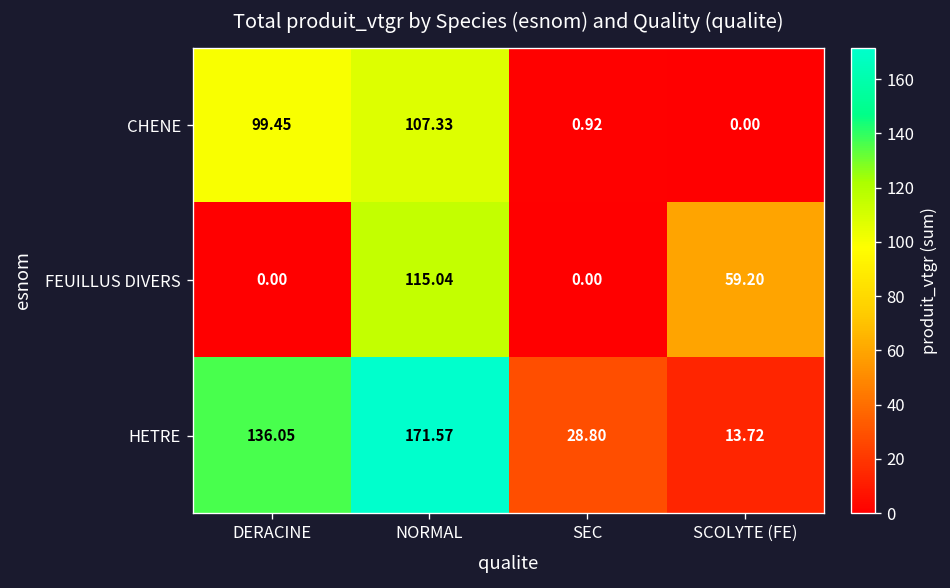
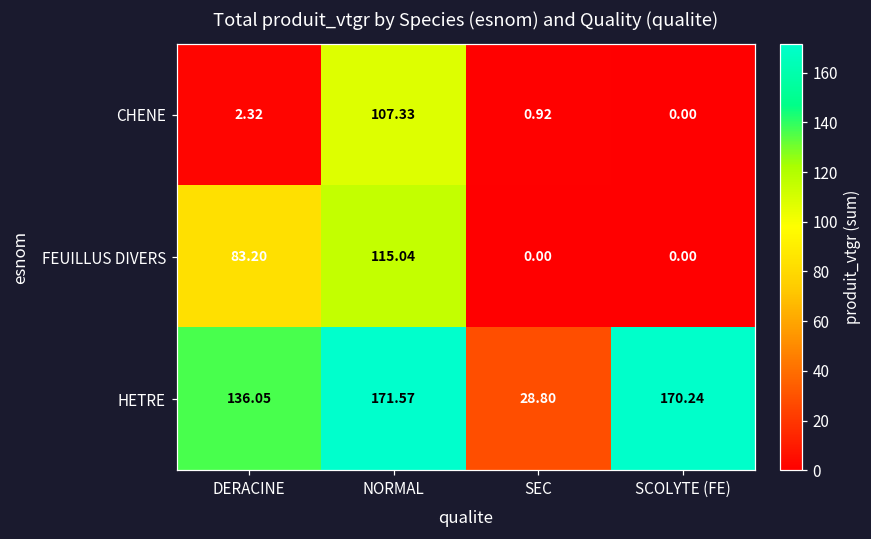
  {
    "CHENE": {
-     "DERACINE": 99.45,
+     "DERACINE": 2.32,
      "NORMAL": 107.33,
      "SEC": 0.92,
      "SCOLYTE (FE)": 0.00
    },
    "FEUILLUS DIVERS": {
-     "DERACINE": 0.00,
+     "DERACINE": 83.20,
      "NORMAL": 115.04,
      "SEC": 0.00,
-     "SCOLYTE (FE)": 59.20
+     "SCOLYTE (FE)": 0.00
    },
    "HETRE": {
      "DERACINE": 136.05,
      "NORMAL": 171.57,
      "SEC": 28.80,
-     "SCOLYTE (FE)": 13.72
+     "SCOLYTE (FE)": 170.24
    }
  }
